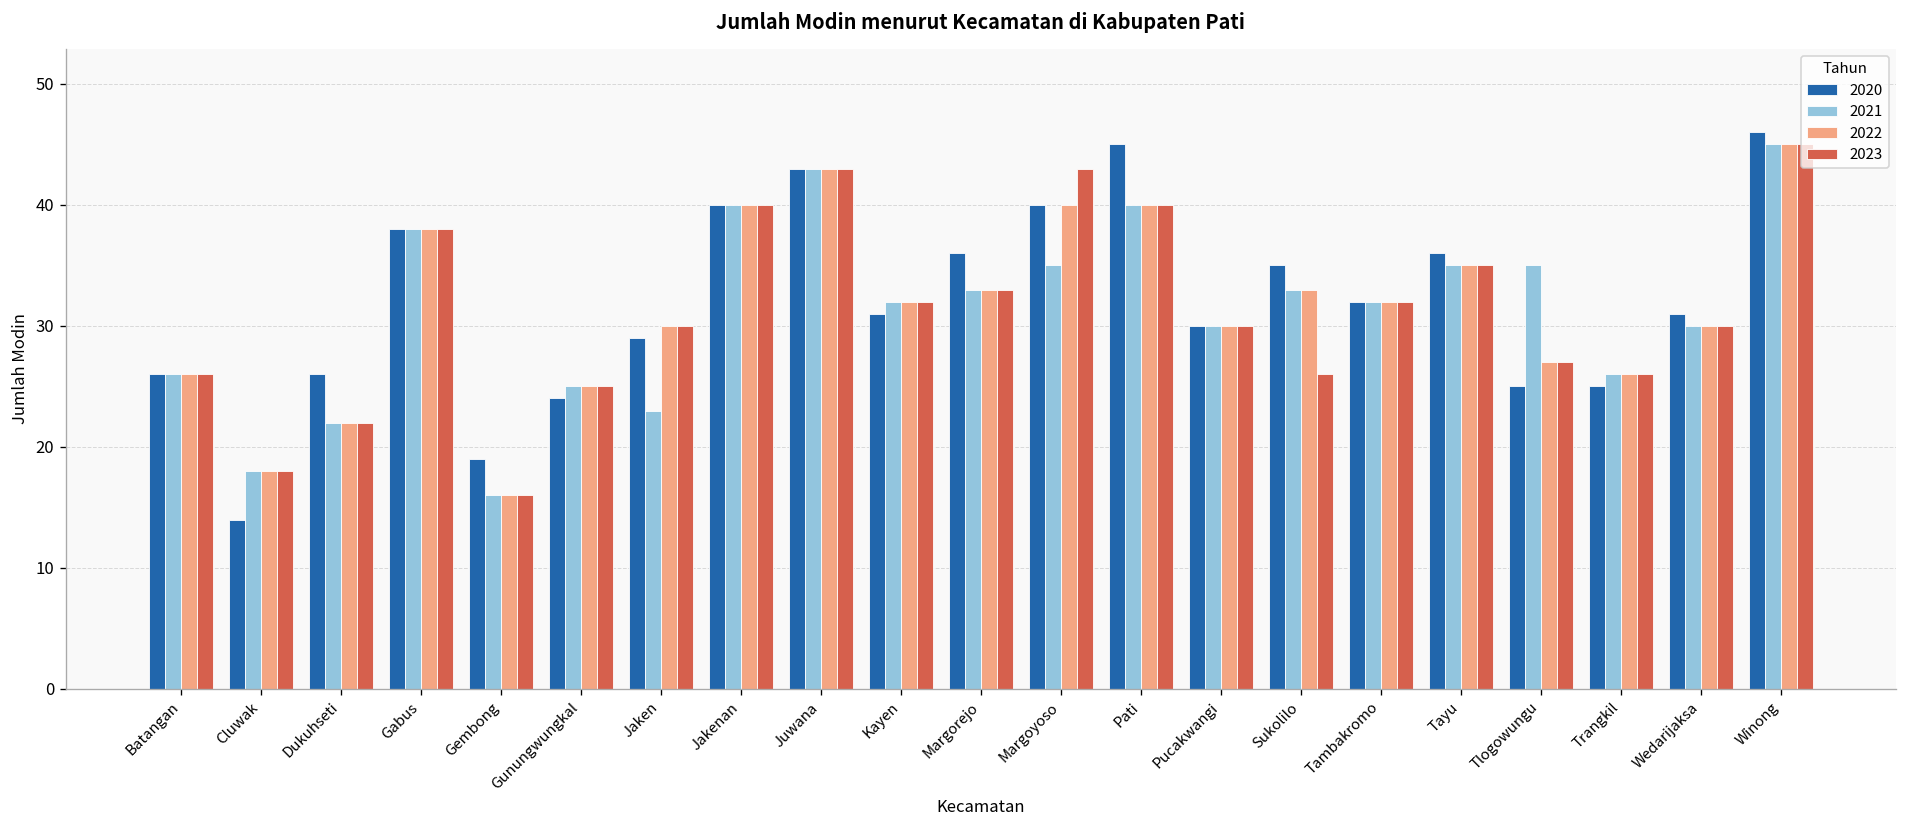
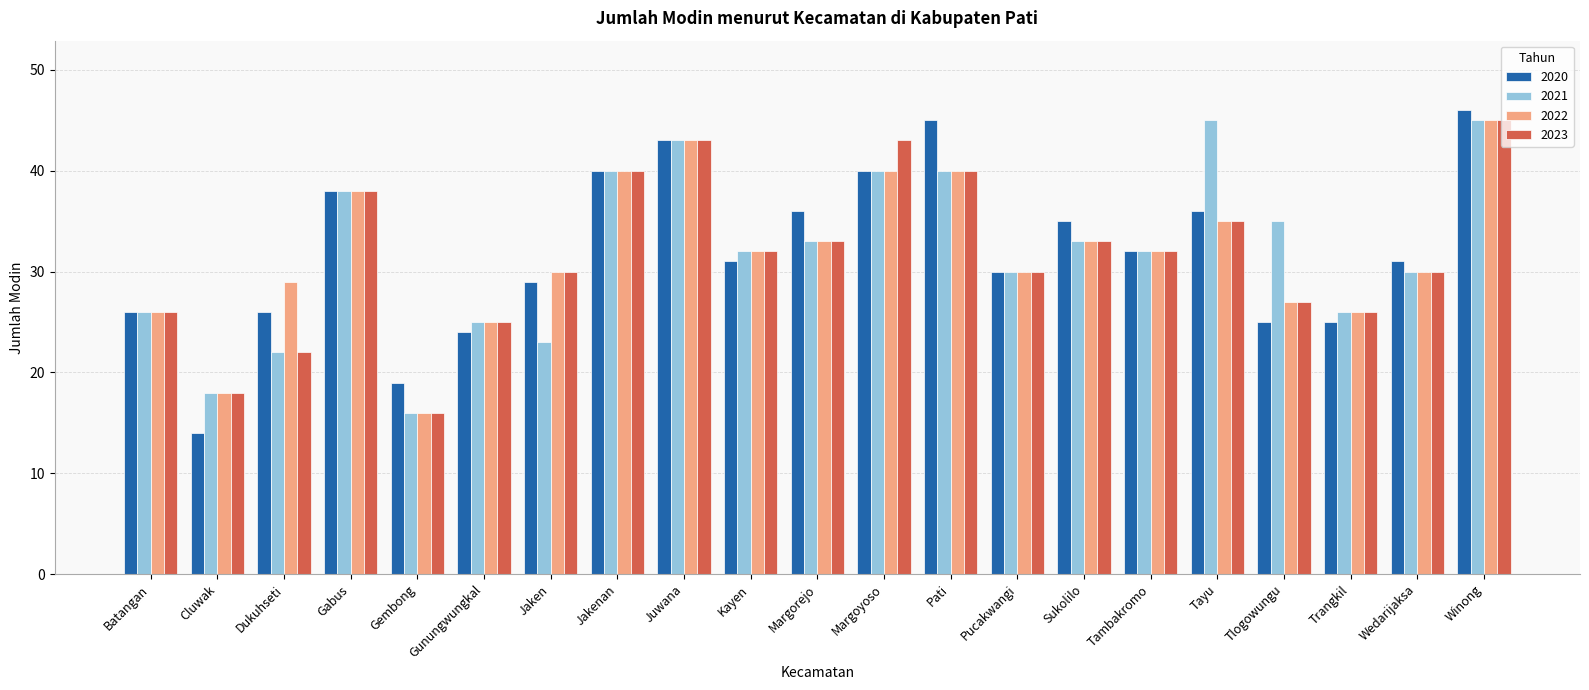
  {
    "2020": {
      "Batangan": 26,
      "Cluwak": 14,
      "Dukuhseti": 26,
      "Gabus": 38,
      "Gembong": 19,
      "Gunungwungkal": 24,
      "Jaken": 29,
      "Jakenan": 40,
      "Juwana": 43,
      "Kayen": 31,
      "Margorejo": 36,
      "Margoyoso": 40,
      "Pati": 45,
      "Pucakwangi": 30,
      "Sukolilo": 35,
      "Tambakromo": 32,
      "Tayu": 36,
      "Tlogowungu": 25,
      "Trangkil": 25,
      "Wedarijaksa": 31,
      "Winong": 46
    },
    "2021": {
      "Batangan": 26,
      "Cluwak": 18,
      "Dukuhseti": 22,
      "Gabus": 38,
      "Gembong": 16,
      "Gunungwungkal": 25,
      "Jaken": 23,
      "Jakenan": 40,
      "Juwana": 43,
      "Kayen": 32,
      "Margorejo": 33,
-     "Margoyoso": 35,
+     "Margoyoso": 40,
      "Pati": 40,
      "Pucakwangi": 30,
      "Sukolilo": 33,
      "Tambakromo": 32,
-     "Tayu": 35,
+     "Tayu": 45,
      "Tlogowungu": 35,
      "Trangkil": 26,
      "Wedarijaksa": 30,
      "Winong": 45
    },
    "2022": {
      "Batangan": 26,
      "Cluwak": 18,
-     "Dukuhseti": 22,
+     "Dukuhseti": 29,
      "Gabus": 38,
      "Gembong": 16,
      "Gunungwungkal": 25,
      "Jaken": 30,
      "Jakenan": 40,
      "Juwana": 43,
      "Kayen": 32,
      "Margorejo": 33,
      "Margoyoso": 40,
      "Pati": 40,
      "Pucakwangi": 30,
      "Sukolilo": 33,
      "Tambakromo": 32,
      "Tayu": 35,
      "Tlogowungu": 27,
      "Trangkil": 26,
      "Wedarijaksa": 30,
      "Winong": 45
    },
    "2023": {
      "Batangan": 26,
      "Cluwak": 18,
      "Dukuhseti": 22,
      "Gabus": 38,
      "Gembong": 16,
      "Gunungwungkal": 25,
      "Jaken": 30,
      "Jakenan": 40,
      "Juwana": 43,
      "Kayen": 32,
      "Margorejo": 33,
      "Margoyoso": 43,
      "Pati": 40,
      "Pucakwangi": 30,
-     "Sukolilo": 26,
+     "Sukolilo": 33,
      "Tambakromo": 32,
      "Tayu": 35,
      "Tlogowungu": 27,
      "Trangkil": 26,
      "Wedarijaksa": 30
    }
  }
